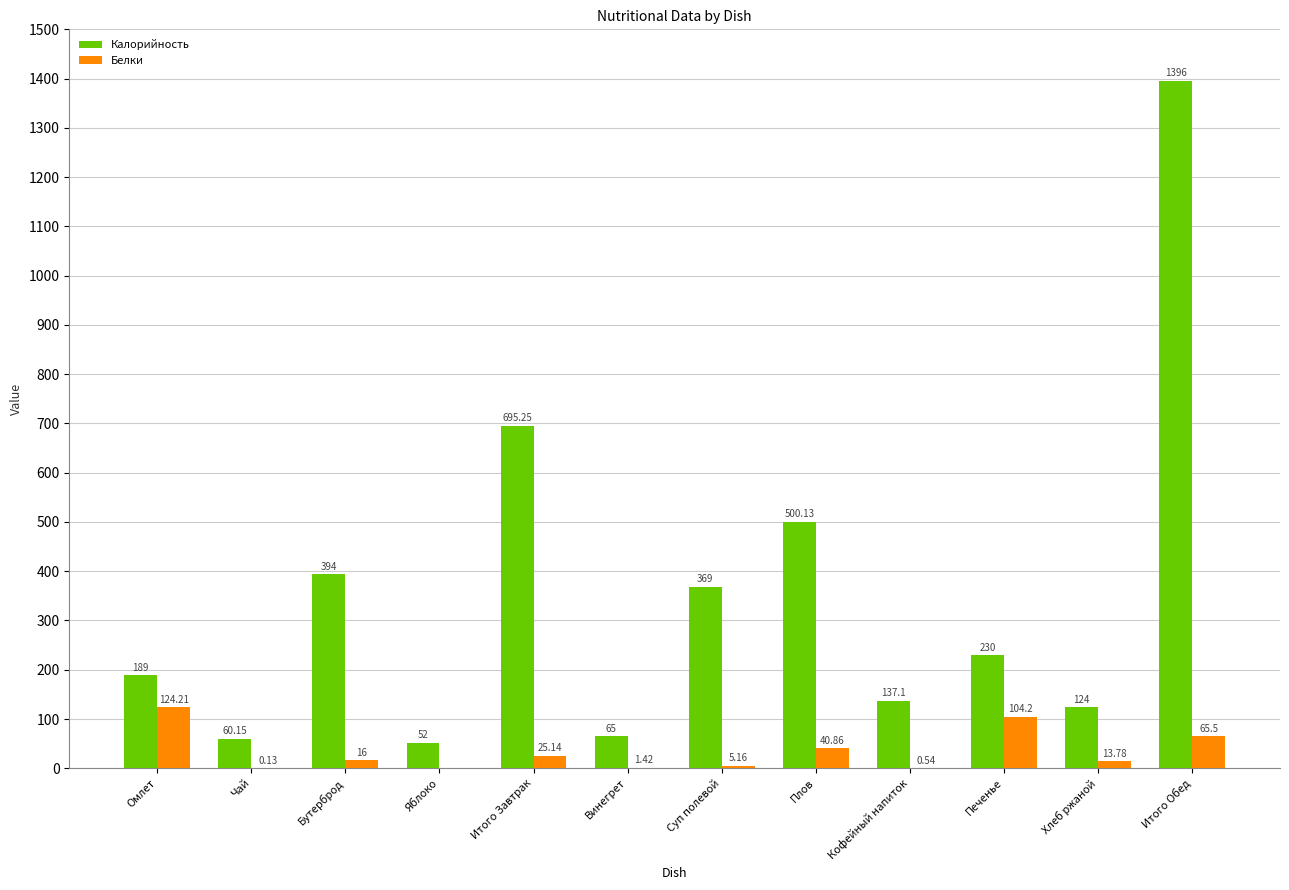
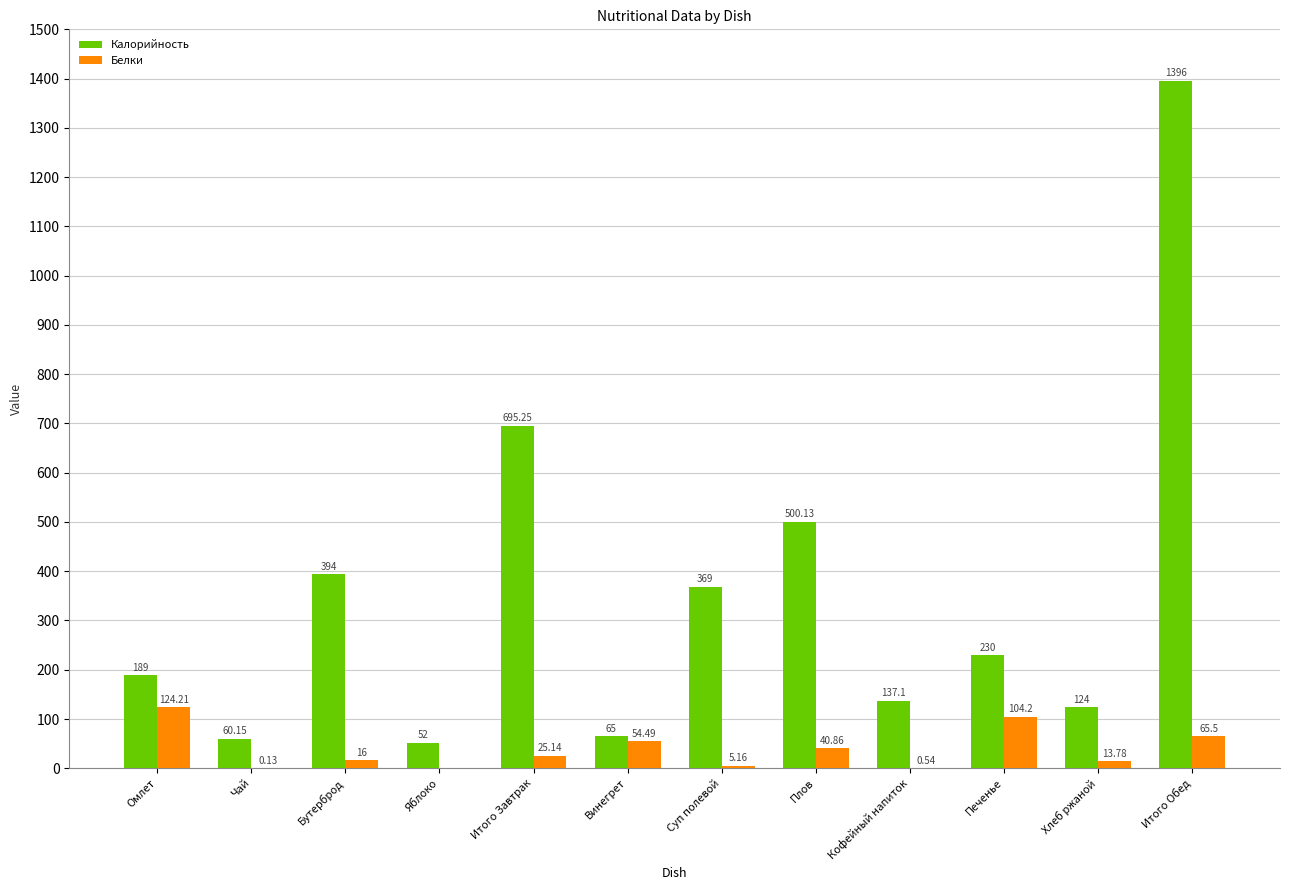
  {
    "Калорийность": {
      "Омлет": 189,
      "Чай": 60.15,
      "Бутерброд": 394,
      "Яблоко": 52,
      "Итого Завтрак": 695.25,
      "Винегрет": 65,
      "Суп полевой": 369,
      "Плов": 500.13,
      "Кофейный напиток": 137.1,
      "Печенье": 230,
      "Хлеб ржаной": 124,
      "Итого Обед": 1396
    },
    "Белки": {
      "Омлет": 124.21,
      "Чай": 0.13,
      "Бутерброд": 16,
      "Итого Завтрак": 25.14,
-     "Винегрет": 1.42,
+     "Винегрет": 54.49,
      "Суп полевой": 5.16,
      "Плов": 40.86,
      "Кофейный напиток": 0.54,
      "Печенье": 104.2,
      "Хлеб ржаной": 13.78,
      "Итого Обед": 65.5
    }
  }
